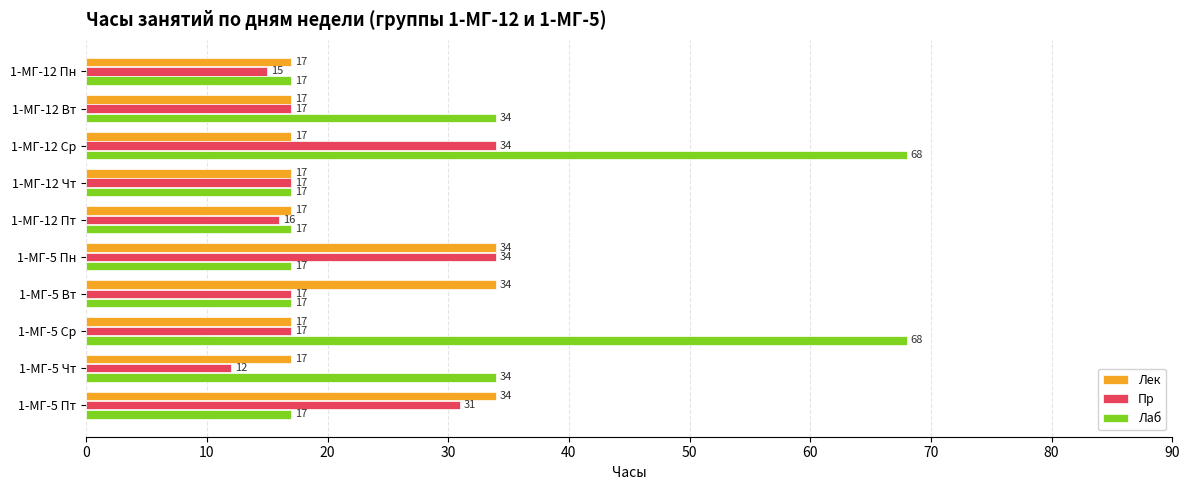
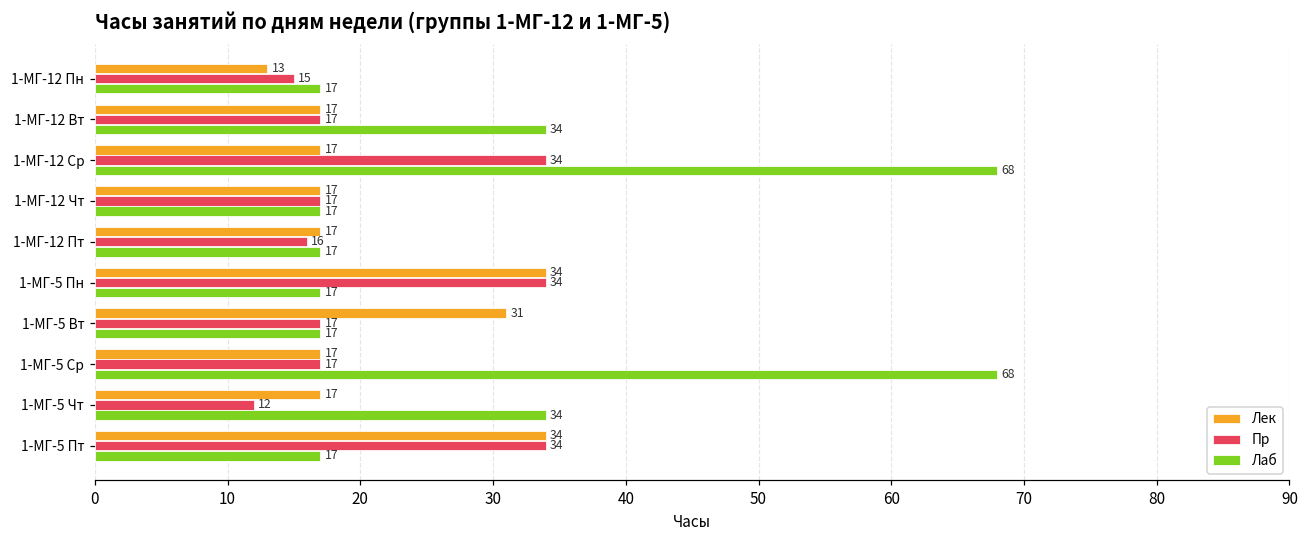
  {
    "Лек": {
-     "1-МГ-12 Пн": 17,
+     "1-МГ-12 Пн": 13,
      "1-МГ-12 Вт": 17,
      "1-МГ-12 Ср": 17,
      "1-МГ-12 Чт": 17,
      "1-МГ-12 Пт": 17,
      "1-МГ-5 Пн": 34,
-     "1-МГ-5 Вт": 34,
+     "1-МГ-5 Вт": 31,
      "1-МГ-5 Ср": 17,
      "1-МГ-5 Чт": 17,
      "1-МГ-5 Пт": 34
    },
    "Пр": {
      "1-МГ-12 Пн": 15,
      "1-МГ-12 Вт": 17,
      "1-МГ-12 Ср": 34,
      "1-МГ-12 Чт": 17,
      "1-МГ-12 Пт": 16,
      "1-МГ-5 Пн": 34,
      "1-МГ-5 Вт": 17,
      "1-МГ-5 Ср": 17,
      "1-МГ-5 Чт": 12,
-     "1-МГ-5 Пт": 31
+     "1-МГ-5 Пт": 34
    },
    "Лаб": {
      "1-МГ-12 Пн": 17,
      "1-МГ-12 Вт": 34,
      "1-МГ-12 Ср": 68,
      "1-МГ-12 Чт": 17,
      "1-МГ-12 Пт": 17,
      "1-МГ-5 Пн": 17,
      "1-МГ-5 Вт": 17,
      "1-МГ-5 Ср": 68,
      "1-МГ-5 Чт": 34,
      "1-МГ-5 Пт": 17
    }
  }
